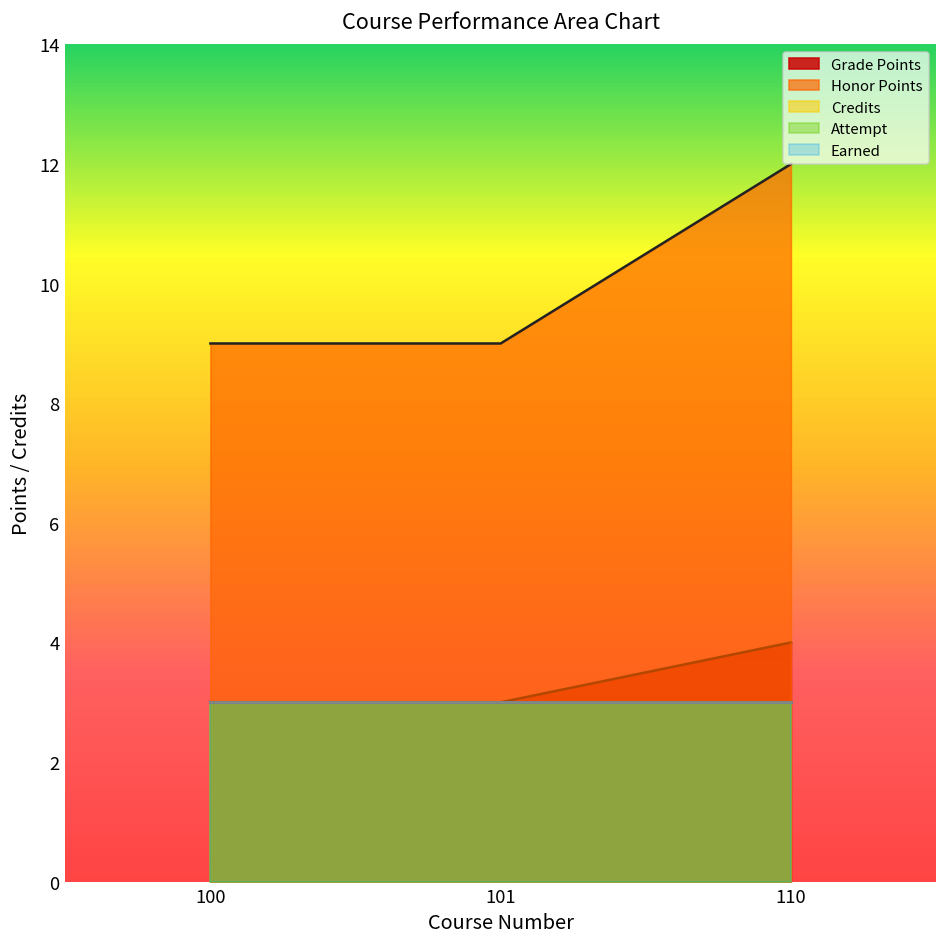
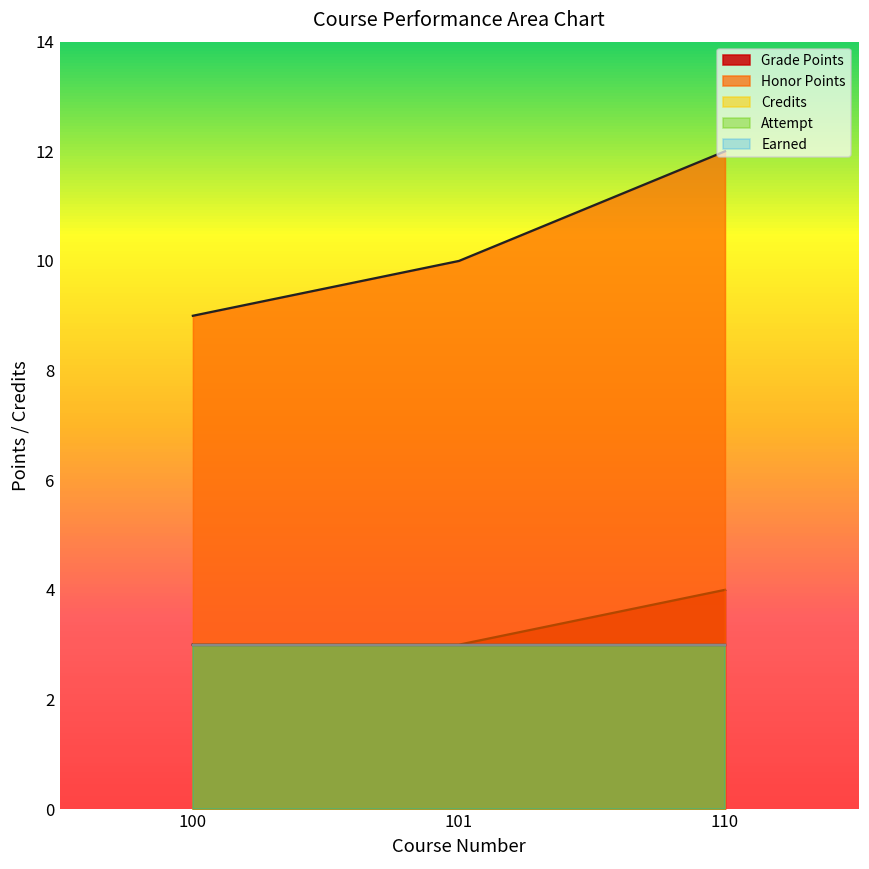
  {
    "Grade Points": {
      "110": 4
    },
    "Honor Points": {
      "100": 9,
-     "101": 9
+     "101": 10
    },
    "Earned": {
      "110": 3
    }
  }
